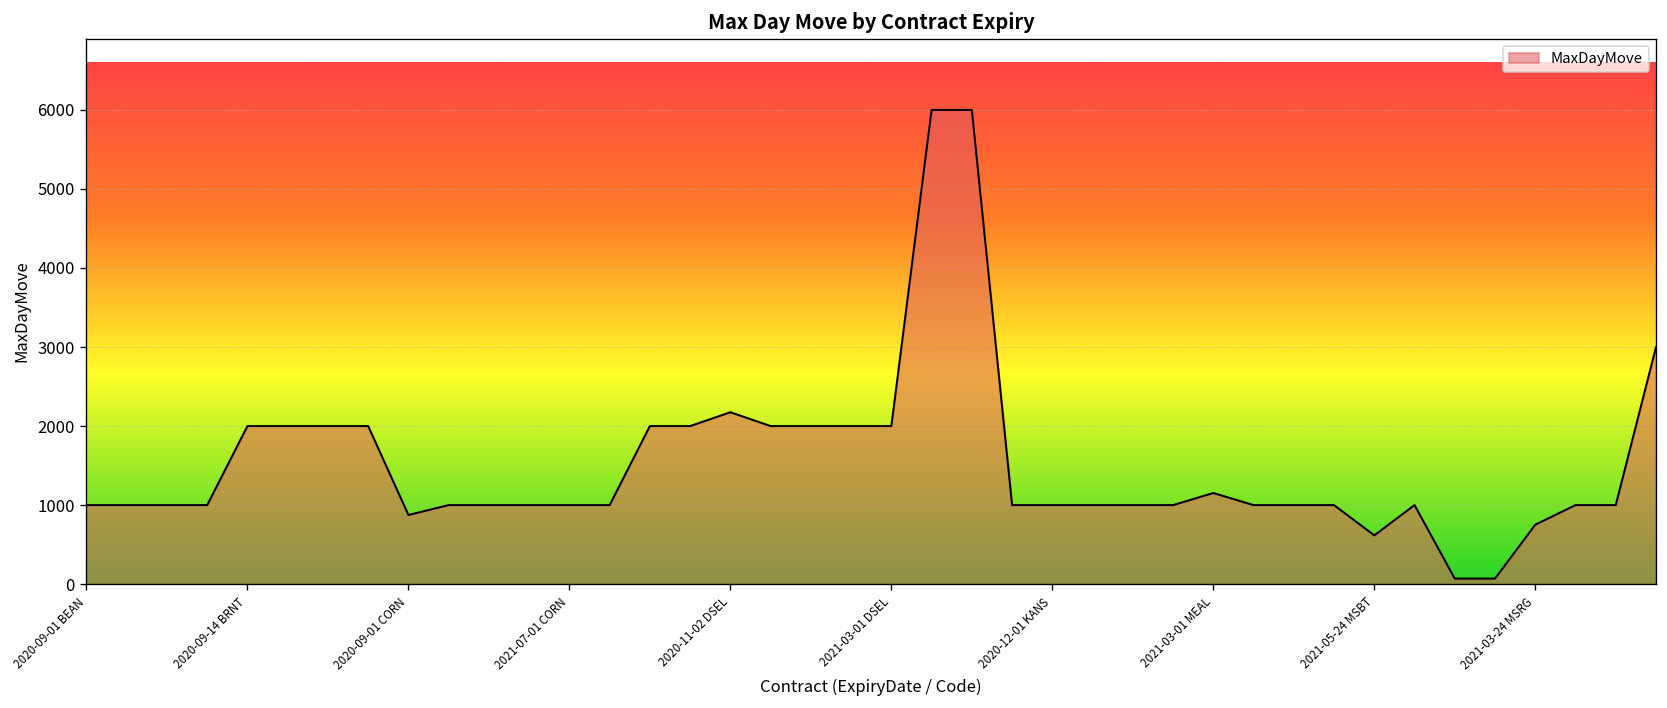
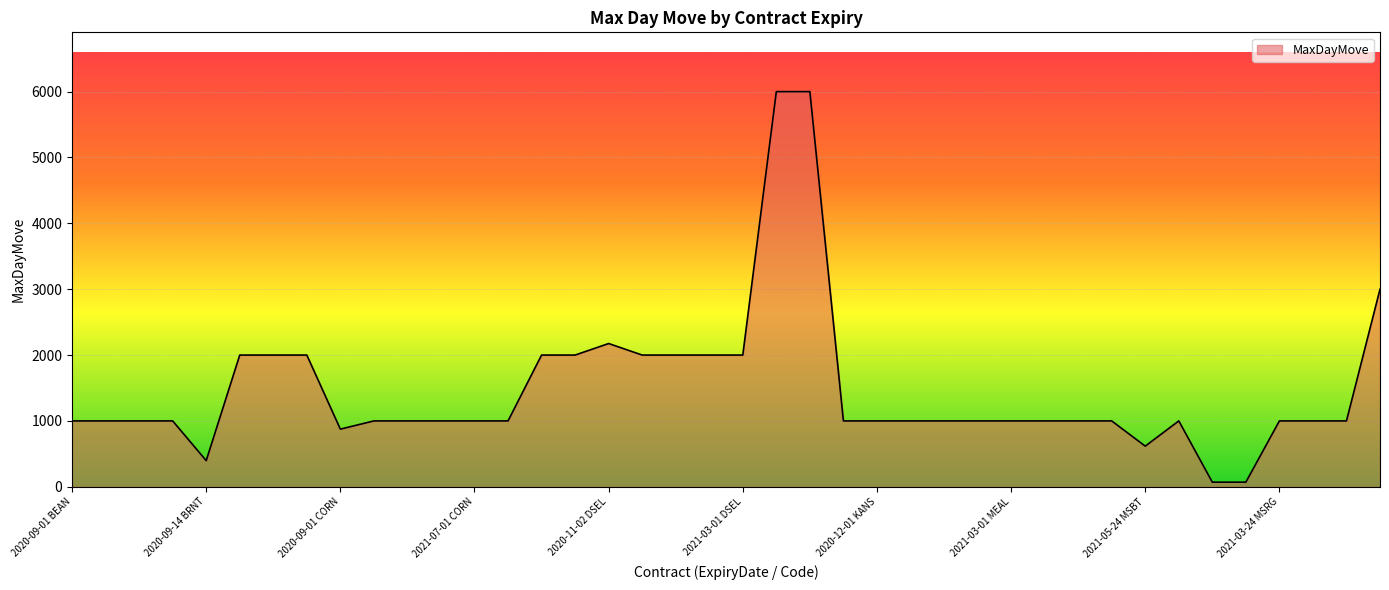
  {
    "2020-09-01 BEAN": 1000,
-   "2020-09-14 BRNT": 2000,
+   "2020-09-14 BRNT": 400,
    "2020-09-01 CORN": 900,
    "2021-07-01 CORN": 1000,
    "2020-11-02 DSEL": 2200,
    "2021-03-01 DSEL": 2000,
    "2020-12-01 KANS": 1000,
-   "2021-03-01 MEAL": 1200,
+   "2021-03-01 MEAL": 1000,
    "2021-05-24 MSBT": 600,
-   "2021-03-24 MSRG": 800
+   "2021-03-24 MSRG": 1000
  }
